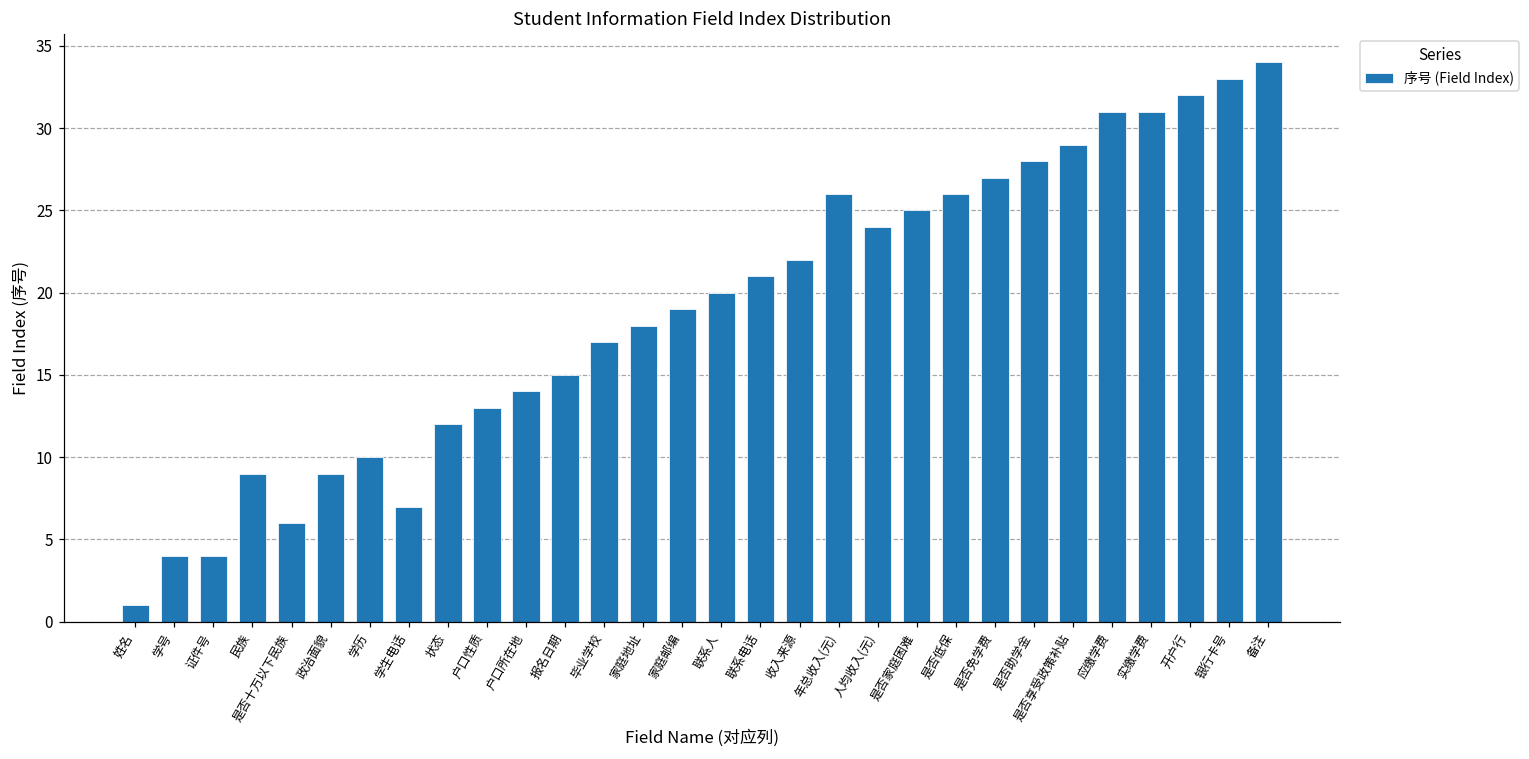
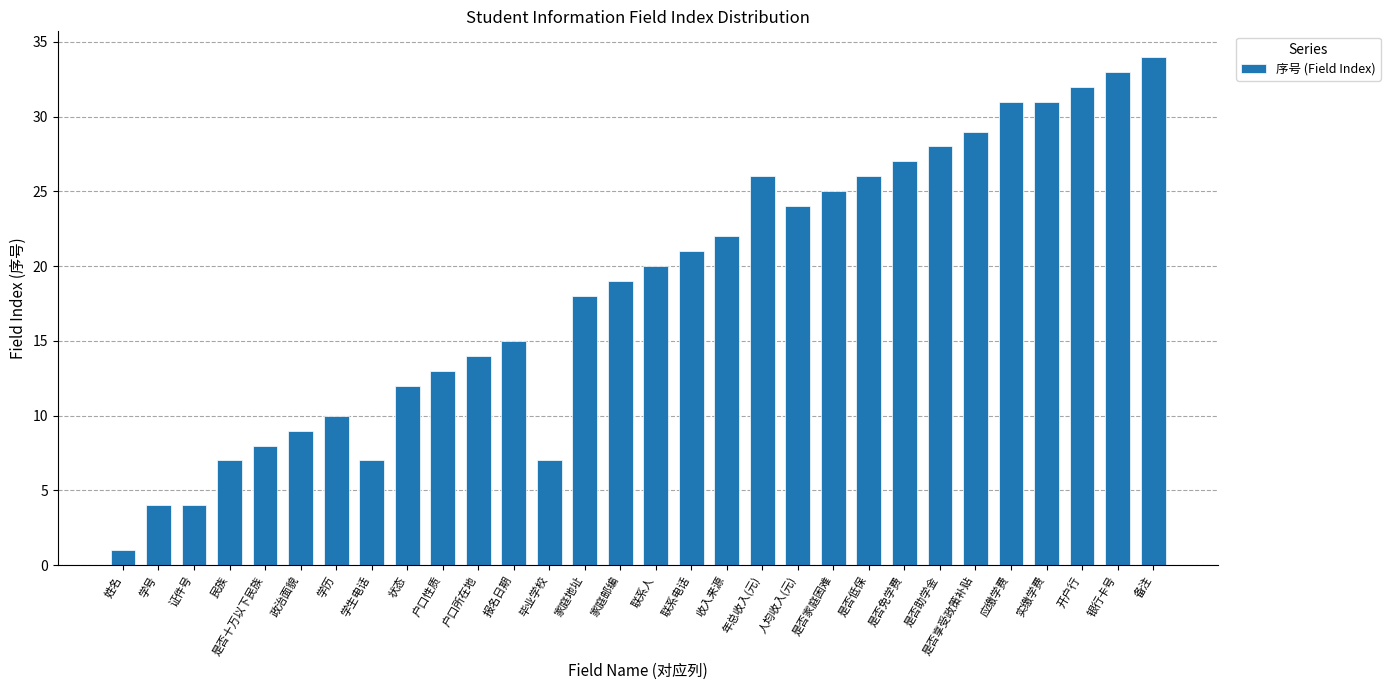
  {
    "姓名": 1,
    "学号": 4,
    "证件号": 4,
-   "民族": 9,
-   "是否十万以下民族": 6,
+   "民族": 7,
+   "是否十万以下民族": 8,
    "政治面貌": 9,
    "学历": 10,
    "学生电话": 7,
    "状态": 12,
    "户口性质": 13,
    "户口所在地": 14,
    "报名日期": 15,
-   "毕业学校": 17,
+   "毕业学校": 7,
    "家庭地址": 18,
    "家庭邮编": 19,
    "联系人": 20,
    "联系电话": 21,
    "收入来源": 22,
    "年总收入(元)": 26,
    "人均收入(元)": 24,
    "是否家庭困难": 25,
    "是否低保": 26,
    "是否免学费": 27,
    "是否助学金": 28,
    "是否享受政策补贴": 29,
    "应缴学费": 31,
    "实缴学费": 31,
    "开户行": 32,
    "银行卡号": 33,
    "备注": 34
  }
